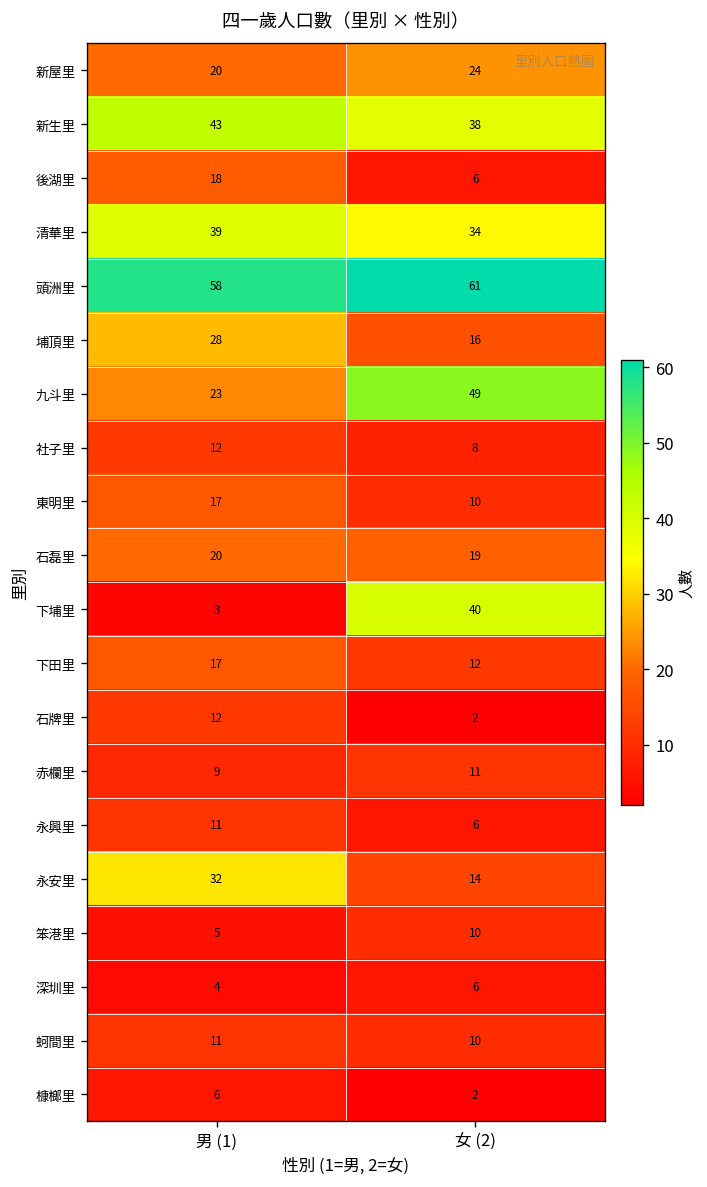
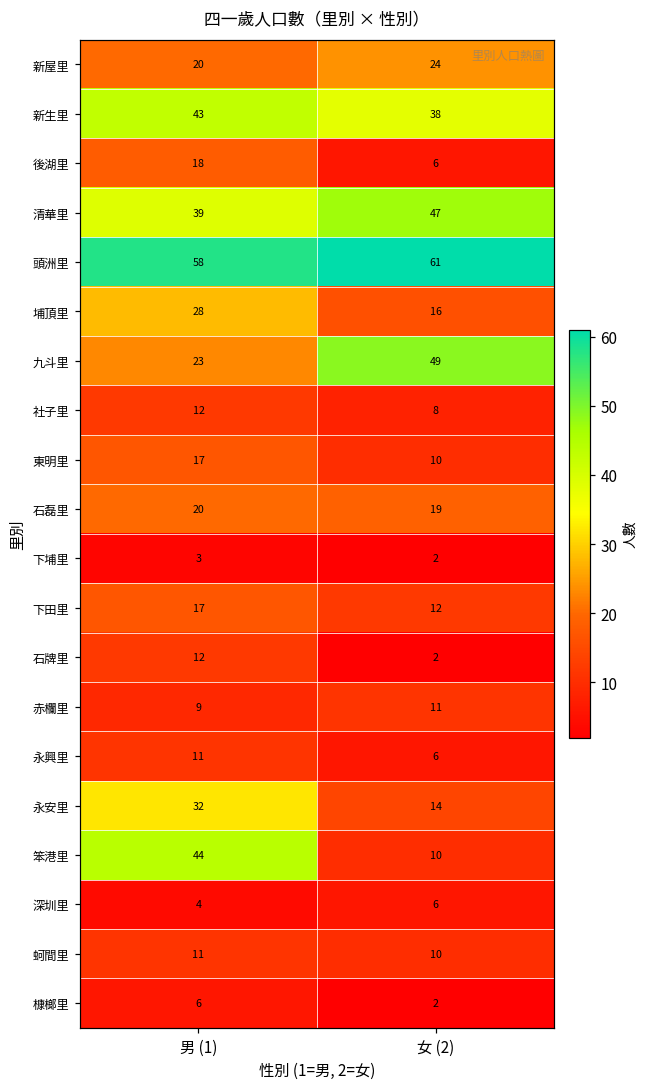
  {
    "新屋里": {
      "男 (1)": 20
    },
    "新生里": {
      "男 (1)": 43,
      "女 (2)": 38
    },
    "後湖里": {
      "男 (1)": 18,
      "女 (2)": 6
    },
    "清華里": {
      "男 (1)": 39,
-     "女 (2)": 34
+     "女 (2)": 47
    },
    "頭洲里": {
      "男 (1)": 58,
      "女 (2)": 61
    },
    "埔頂里": {
      "男 (1)": 28,
      "女 (2)": 16
    },
    "九斗里": {
      "男 (1)": 23,
      "女 (2)": 49
    },
    "社子里": {
      "男 (1)": 12,
      "女 (2)": 8
    },
    "東明里": {
      "男 (1)": 17,
      "女 (2)": 10
    },
    "石磊里": {
      "男 (1)": 20,
      "女 (2)": 19
    },
    "下埔里": {
      "男 (1)": 3,
-     "女 (2)": 40
+     "女 (2)": 2
    },
    "下田里": {
      "男 (1)": 17,
      "女 (2)": 12
    },
    "石牌里": {
      "男 (1)": 12,
      "女 (2)": 2
    },
    "赤欄里": {
      "男 (1)": 9,
      "女 (2)": 11
    },
    "永興里": {
      "男 (1)": 11,
      "女 (2)": 6
    },
    "永安里": {
      "男 (1)": 32,
      "女 (2)": 14
    },
    "笨港里": {
-     "男 (1)": 5,
+     "男 (1)": 44,
      "女 (2)": 10
    },
    "深圳里": {
      "男 (1)": 4,
      "女 (2)": 6
    },
    "蚵間里": {
      "男 (1)": 11,
      "女 (2)": 10
    },
    "槺榔里": {
      "男 (1)": 6,
      "女 (2)": 2
    }
  }
